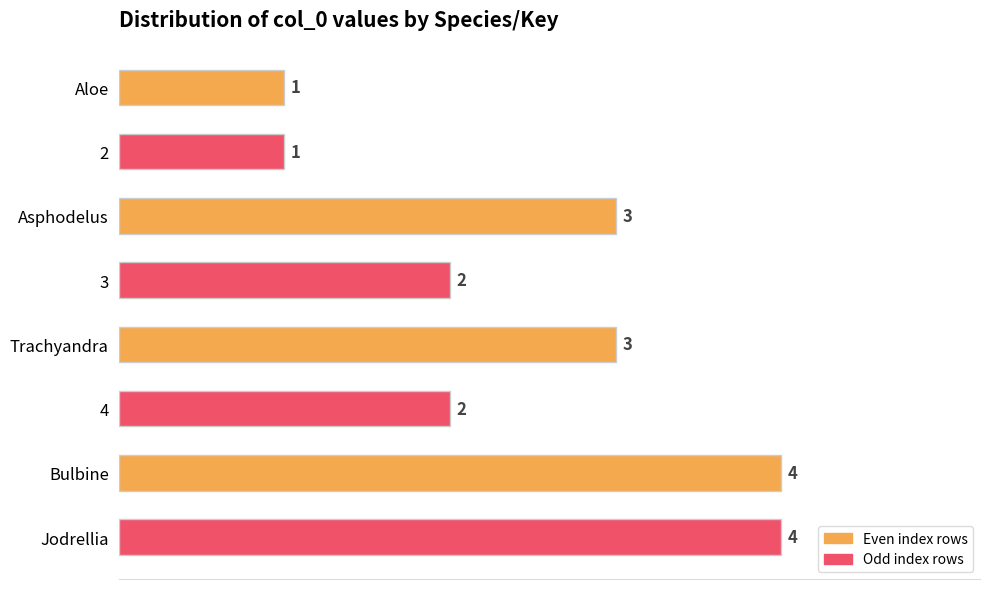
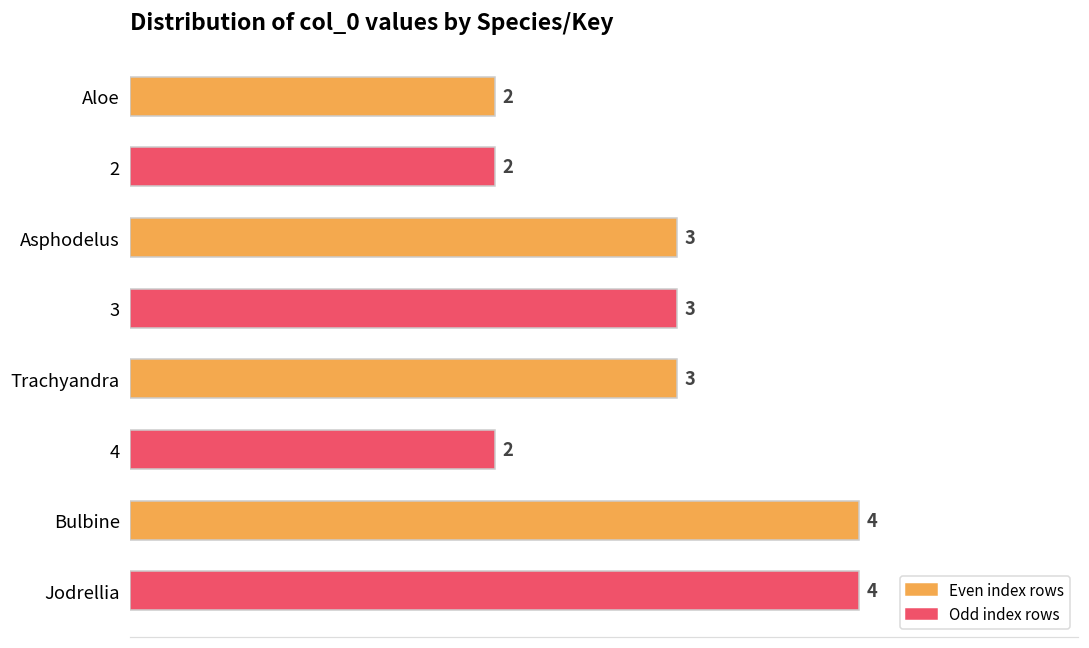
  {
-   "Aloe": 1,
-   "2": 1,
+   "Aloe": 2,
+   "2": 2,
    "Asphodelus": 3,
-   "3": 2,
+   "3": 3,
    "Trachyandra": 3,
    "4": 2,
    "Bulbine": 4,
    "Jodrellia": 4
  }
